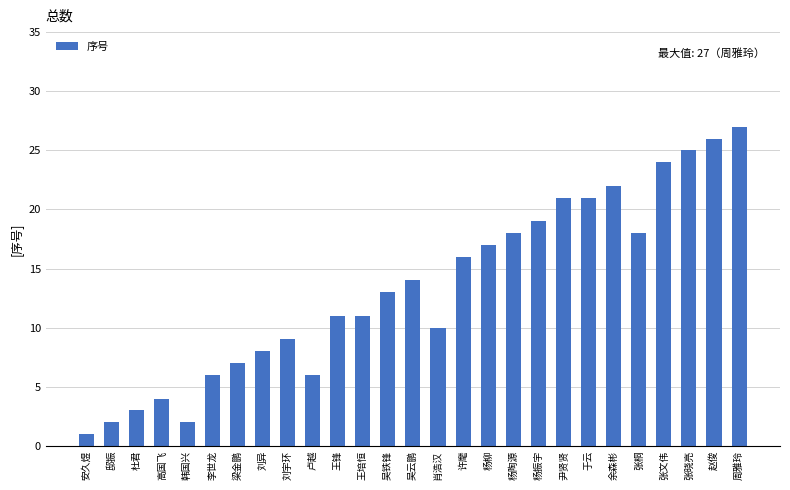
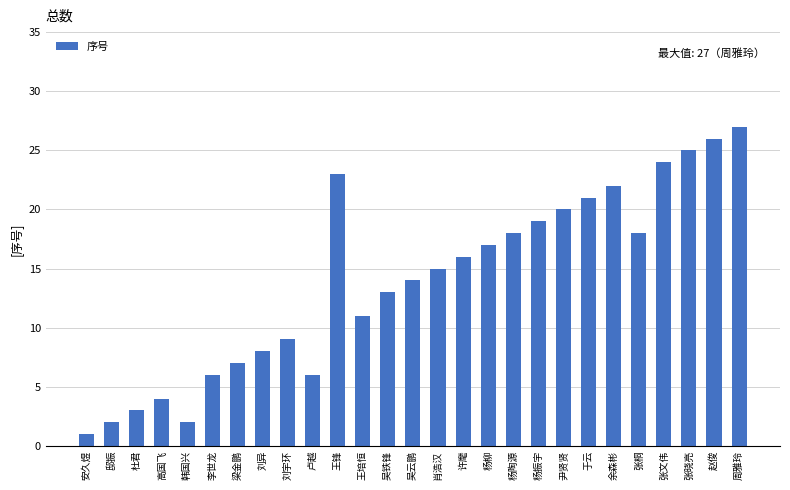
  {
    "安久煜": 1,
    "邸振": 2,
    "杜君": 3,
    "高国飞": 4,
    "韩国兴": 2,
    "李世龙": 6,
    "梁金鹏": 7,
    "刘异": 8,
    "刘宇环": 9,
    "卢越": 6,
-   "王锋": 11,
+   "王锋": 23,
    "王培恒": 11,
    "吴铁锋": 13,
    "吴云鹏": 14,
-   "肖浩汉": 10,
+   "肖浩汉": 15,
    "许麾": 16,
    "杨柳": 17,
    "杨陶源": 18,
    "杨振宇": 19,
-   "尹贤贤": 21,
+   "尹贤贤": 20,
    "于云": 21,
    "余森彬": 22,
    "张桐": 18,
    "张文伟": 24,
    "张晓亮": 25,
    "赵俊": 26,
    "周雅玲": 27
  }
